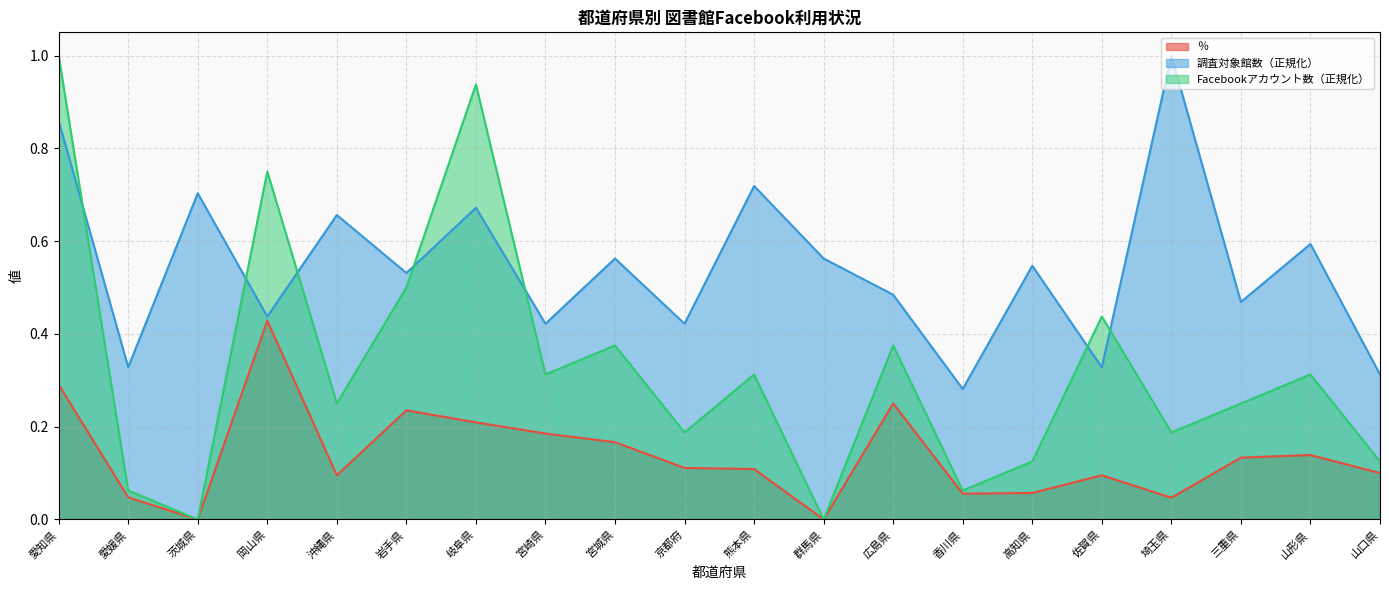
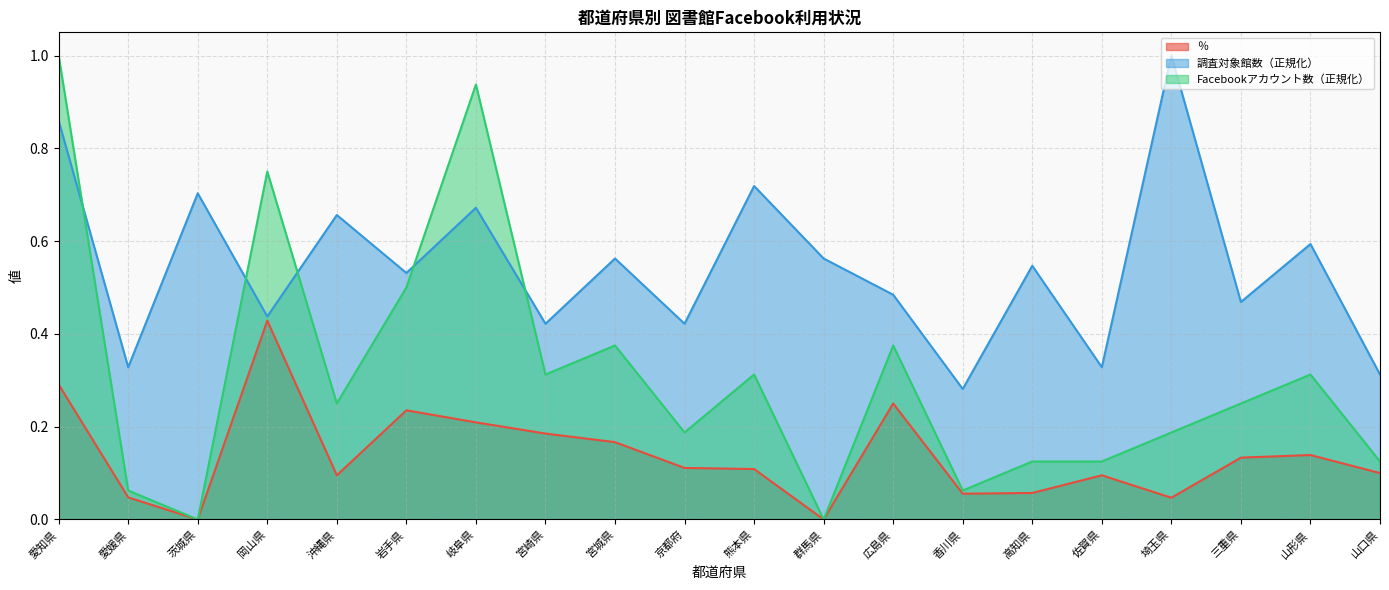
  {
    "％": {
      "愛知県": 0.29,
      "愛媛県": 0.05,
      "岡山県": 0.43,
      "沖縄県": 0.10,
      "岩手県": 0.24,
      "岐阜県": 0.21,
      "宮崎県": 0.19,
      "宮城県": 0.17,
      "京都府": 0.11,
      "熊本県": 0.11,
      "広島県": 0.25,
      "香川県": 0.06,
      "高知県": 0.06,
      "佐賀県": 0.10,
      "埼玉県": 0.05,
      "三重県": 0.13,
      "山形県": 0.14,
      "山口県": 0.10
    },
    "調査対象館数（正規化）": {
      "愛知県": 0.86,
      "愛媛県": 0.33,
      "茨城県": 0.70,
      "岡山県": 0.44,
      "沖縄県": 0.66,
      "岩手県": 0.53,
      "岐阜県": 0.67,
      "宮崎県": 0.42,
      "宮城県": 0.56,
      "京都府": 0.42,
      "熊本県": 0.72,
      "群馬県": 0.56,
      "広島県": 0.48,
      "香川県": 0.28,
      "高知県": 0.55,
      "佐賀県": 0.33,
      "三重県": 0.47,
      "山形県": 0.59,
      "山口県": 0.31
    },
    "Facebookアカウント数（正規化）": {
      "愛知県": 1.00,
      "愛媛県": 0.06,
      "岡山県": 0.75,
      "沖縄県": 0.25,
      "岩手県": 0.50,
      "岐阜県": 0.94,
      "宮崎県": 0.31,
      "宮城県": 0.38,
      "京都府": 0.19,
      "熊本県": 0.31,
      "広島県": 0.38,
      "香川県": 0.06,
      "高知県": 0.13,
-     "佐賀県": 0.44,
+     "佐賀県": 0.13,
      "埼玉県": 0.19,
      "三重県": 0.25,
      "山形県": 0.31,
      "山口県": 0.13
    }
  }
